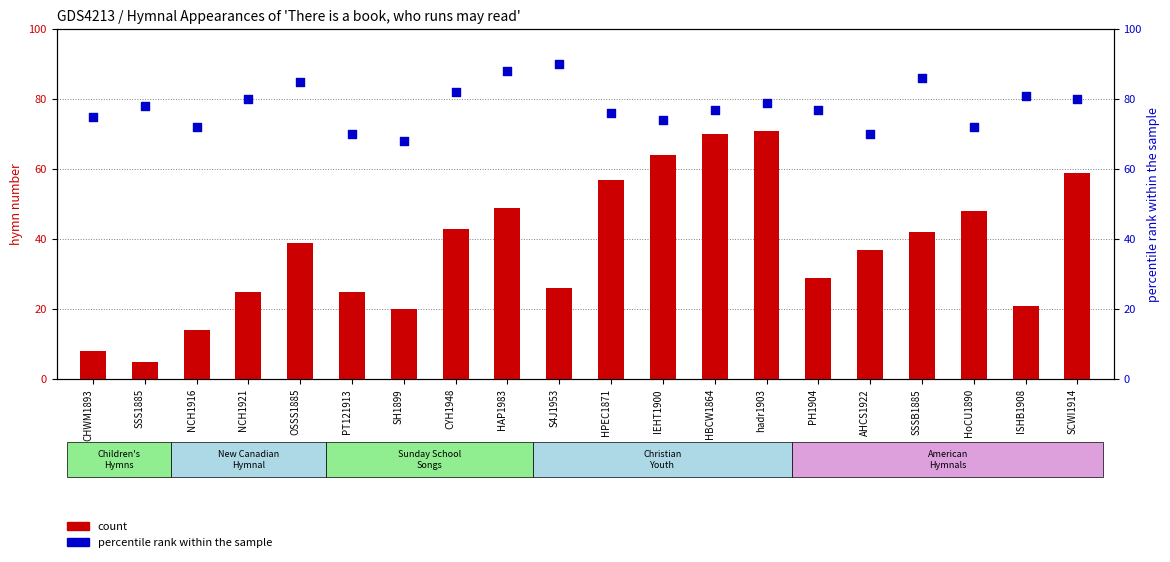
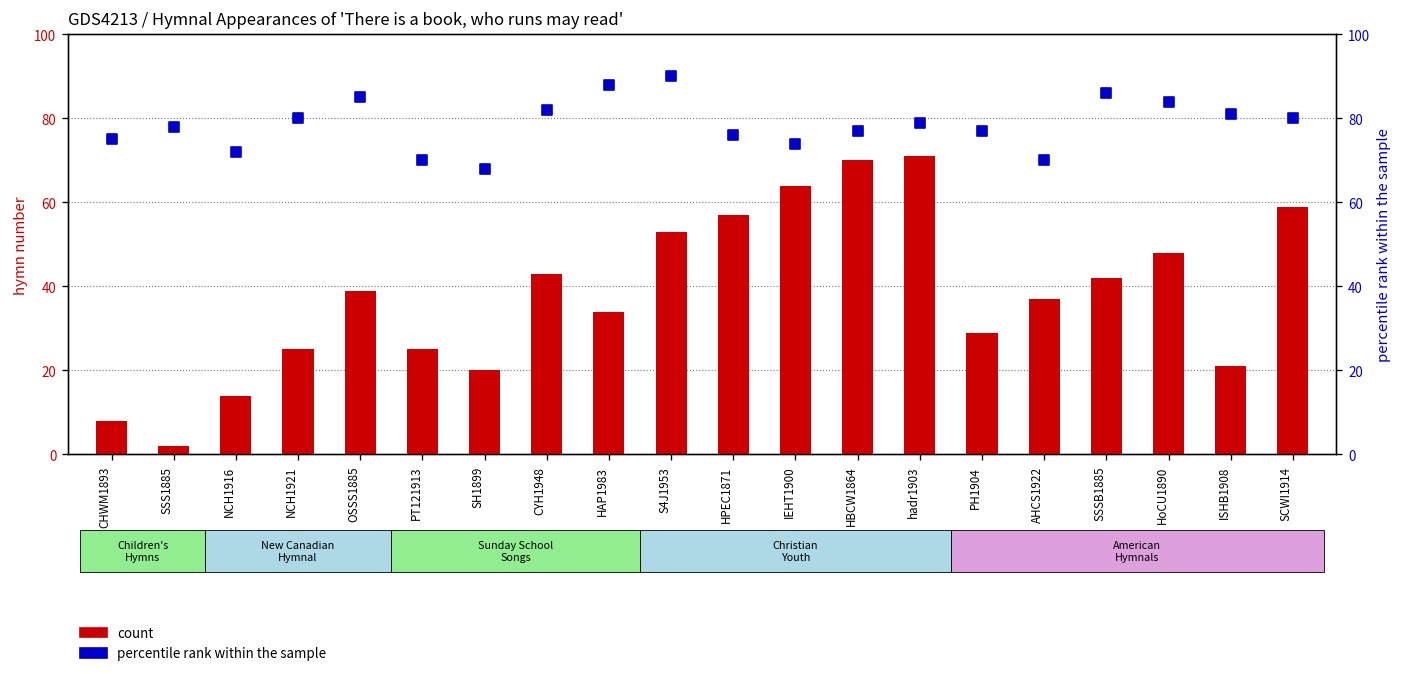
  {
    "count": {
      "CHWM1893": 8,
-     "SSS1885": 5,
+     "SSS1885": 2,
      "NCH1916": 14,
      "NCH1921": 25,
      "OSSS1885": 39,
      "PT121913": 25,
      "SH1899": 20,
      "CYH1948": 43,
-     "HAP1983": 49,
-     "S4J1953": 26,
+     "HAP1983": 34,
+     "S4J1953": 53,
      "HPEC1871": 57,
      "IEHT1900": 64,
      "HBCW1864": 70,
      "hadr1903": 71,
      "PH1904": 29,
      "AHCS1922": 37,
      "SSSB1885": 42,
      "HoCU1890": 48,
      "ISHB1908": 21,
      "SCWI1914": 59
    },
    "percentile rank within the sample": {
-     "HoCU1890": 72
+     "HoCU1890": 84
    }
  }
